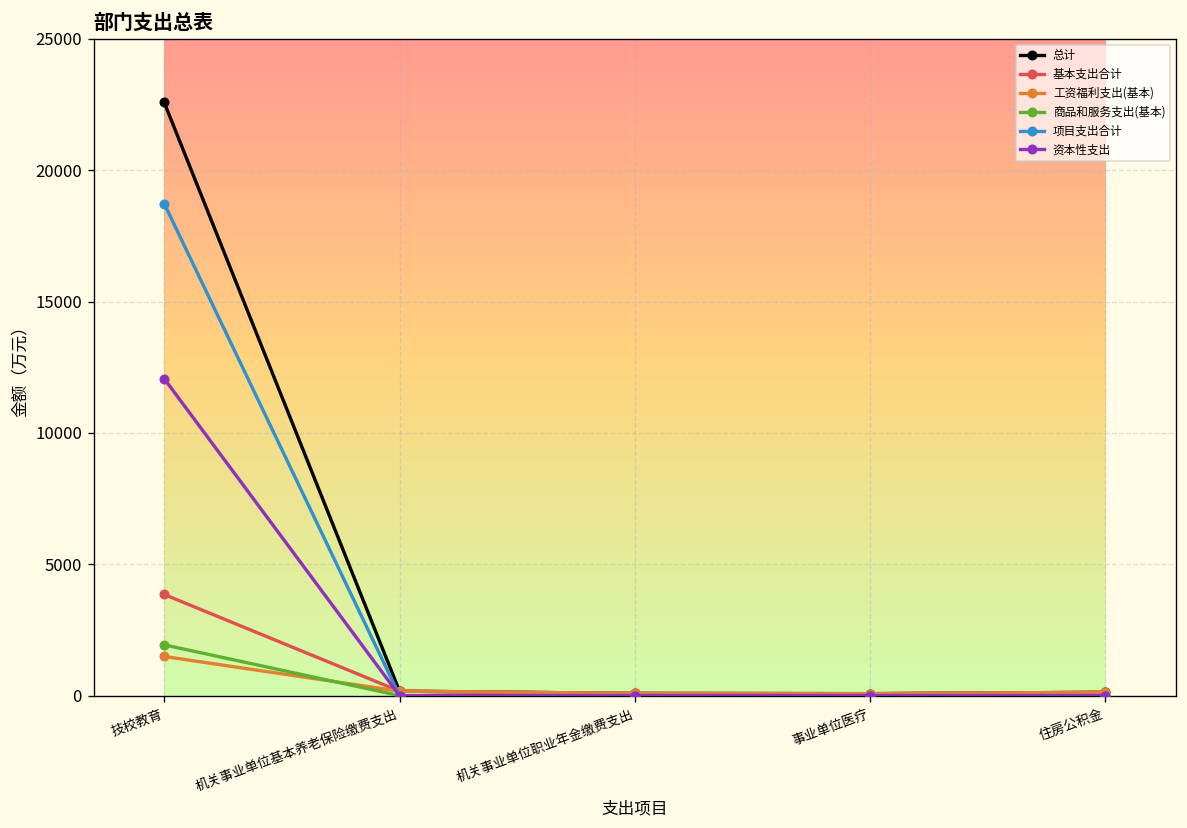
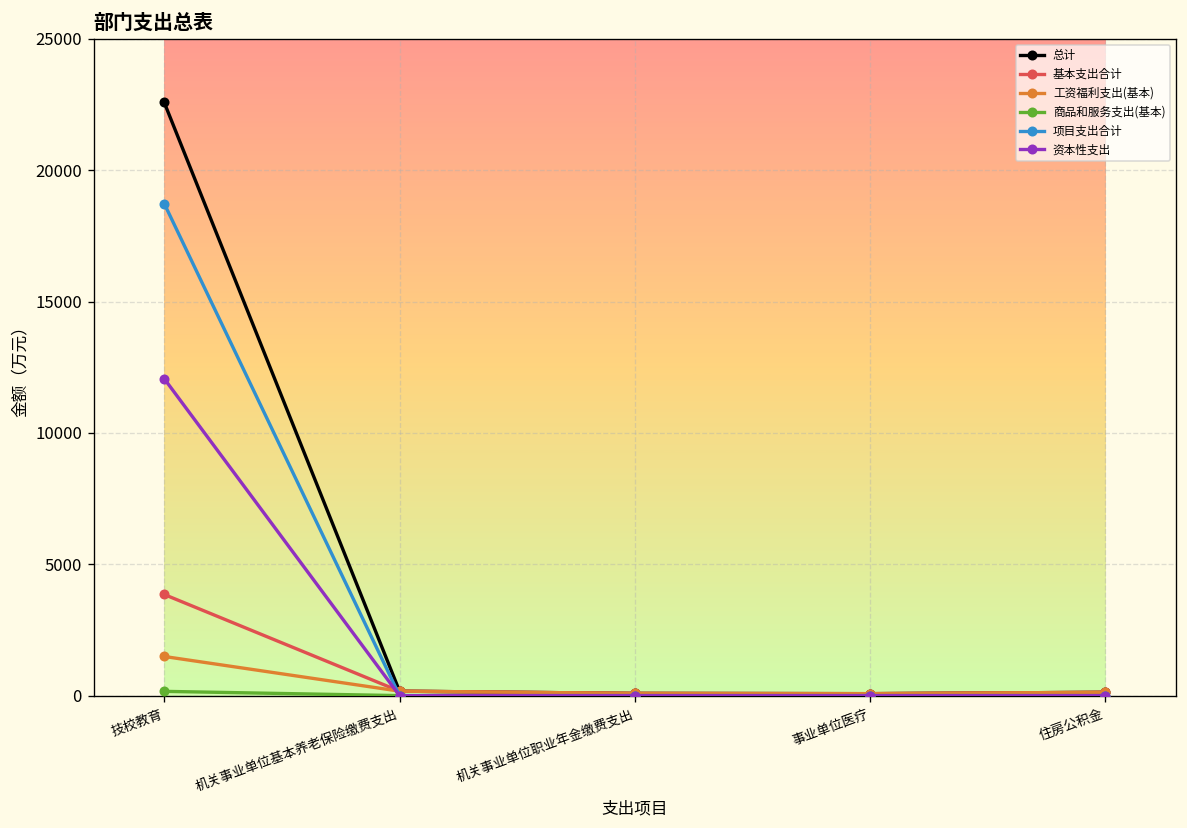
  {
    "总计": {
      "技校教育": 22600
    },
    "商品和服务支出(基本)": {
-     "技校教育": 1900
+     "技校教育": 200
    },
    "项目支出合计": {
      "技校教育": 18700
    },
    "资本性支出": {
      "技校教育": 12100
    }
  }
